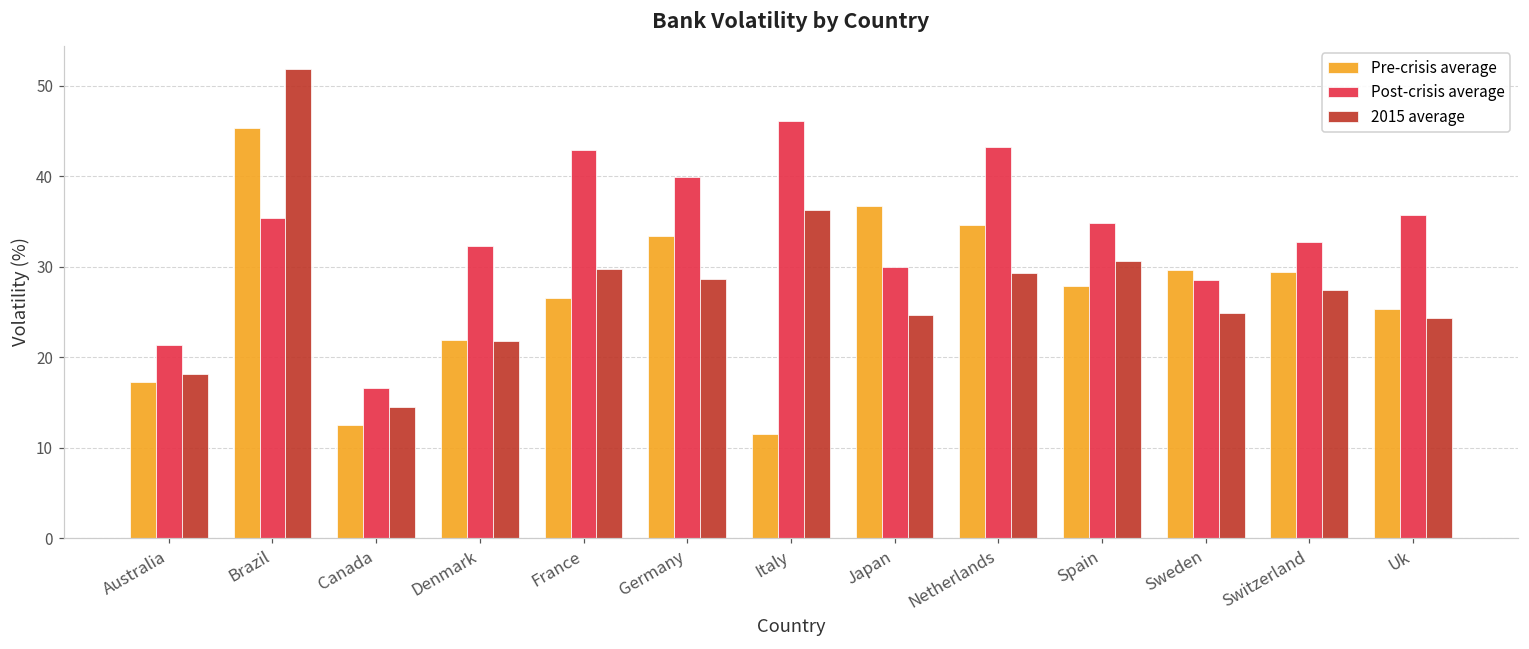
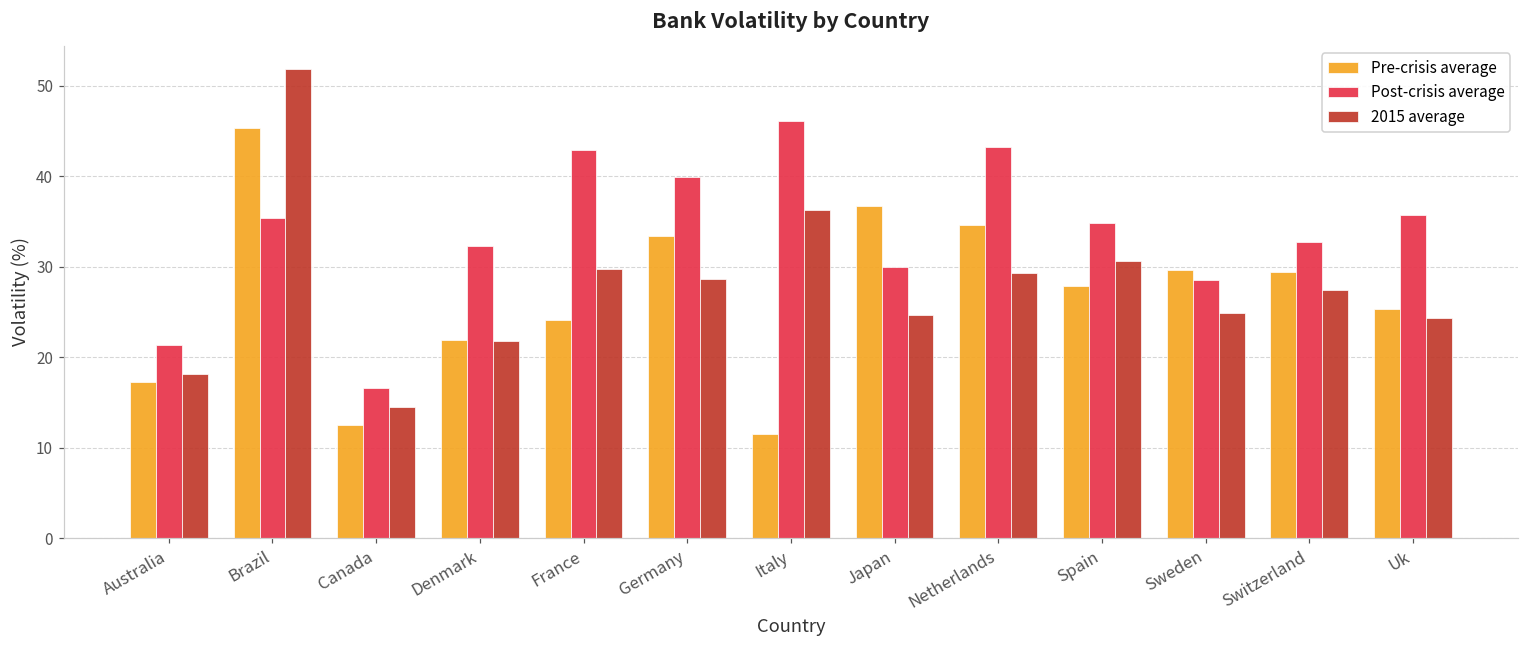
  {
    "Pre-crisis average": {
      "Australia": 17,
      "Brazil": 45,
      "Canada": 13,
      "Denmark": 22,
-     "France": 27,
+     "France": 24,
      "Germany": 33,
      "Italy": 11,
      "Japan": 37,
      "Netherlands": 35,
      "Spain": 28,
      "Sweden": 30,
      "Switzerland": 29,
      "Uk": 25
    }
  }
